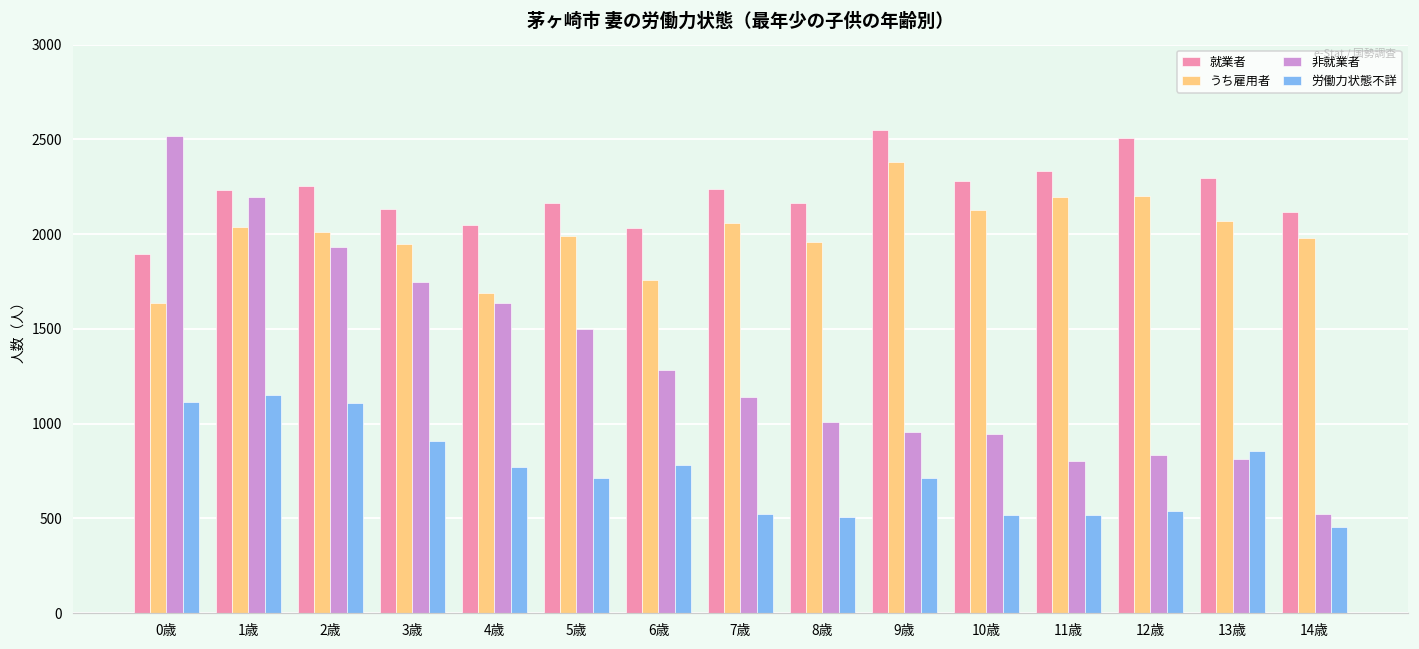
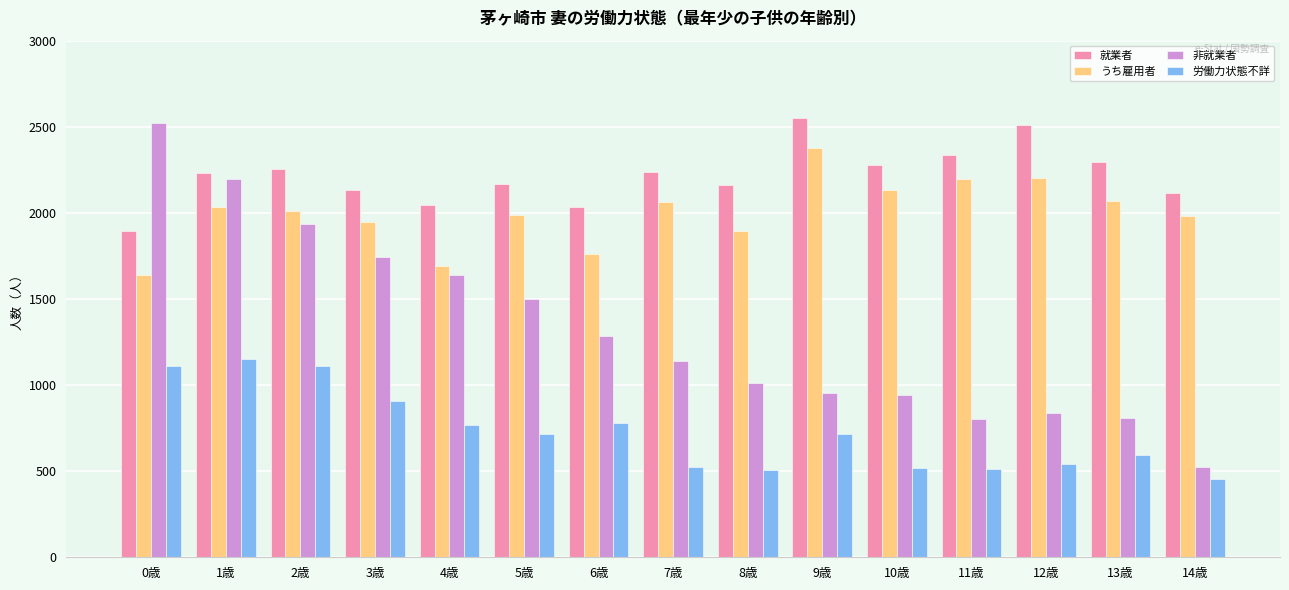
  {
    "うち雇用者": {
      "0歳": 1640,
      "1歳": 2040,
      "2歳": 2010,
      "3歳": 1950,
      "4歳": 1690,
      "5歳": 1990,
      "6歳": 1760,
      "7歳": 2060,
-     "8歳": 1960,
+     "8歳": 1890,
      "9歳": 2380,
      "10歳": 2130,
      "11歳": 2200,
      "12歳": 2200,
      "13歳": 2070,
      "14歳": 1980
    },
    "労働力状態不詳": {
      "0歳": 1110,
      "1歳": 1150,
      "2歳": 1110,
      "3歳": 910,
      "4歳": 770,
      "5歳": 710,
      "6歳": 780,
      "7歳": 520,
      "8歳": 510,
      "9歳": 710,
      "10歳": 520,
      "11歳": 520,
      "12歳": 540,
-     "13歳": 860,
+     "13歳": 590,
      "14歳": 460
    }
  }
